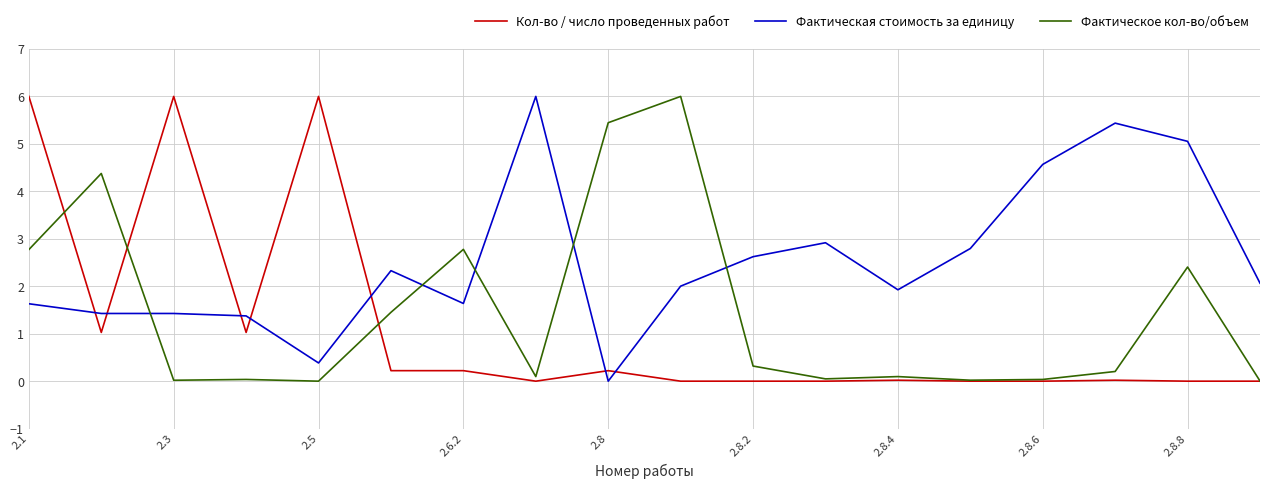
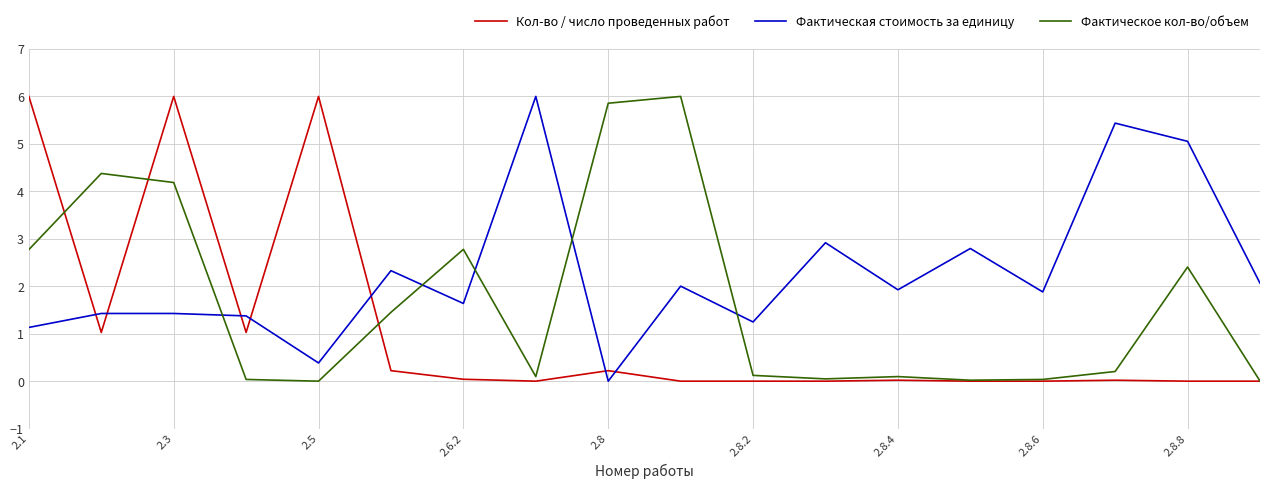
  {
    "Кол-во / число проведенных работ": {
      "2.1": 6.0,
      "2.3": 6.0,
      "2.5": 6.0,
-     "2.6.2": 0.2,
+     "2.6.2": 0.0,
      "2.8": 0.2,
      "2.8.2": 0.0,
      "2.8.4": 0.0,
      "2.8.8": 0.0
    },
    "Фактическая стоимость за единицу": {
-     "2.1": 1.6,
+     "2.1": 1.1,
      "2.3": 1.4,
      "2.5": 0.4,
      "2.6.2": 1.6,
      "2.8": 0.0,
-     "2.8.2": 2.6,
+     "2.8.2": 1.2,
      "2.8.4": 1.9,
-     "2.8.6": 4.6,
+     "2.8.6": 1.9,
      "2.8.8": 5.1
    },
    "Фактическое кол-во/объем": {
      "2.1": 2.8,
-     "2.3": 0.0,
+     "2.3": 4.2,
      "2.5": 0.0,
      "2.6.2": 2.8,
-     "2.8": 5.4,
-     "2.8.2": 0.3,
+     "2.8": 5.9,
+     "2.8.2": 0.1,
      "2.8.4": 0.1,
      "2.8.8": 2.4
    }
  }
